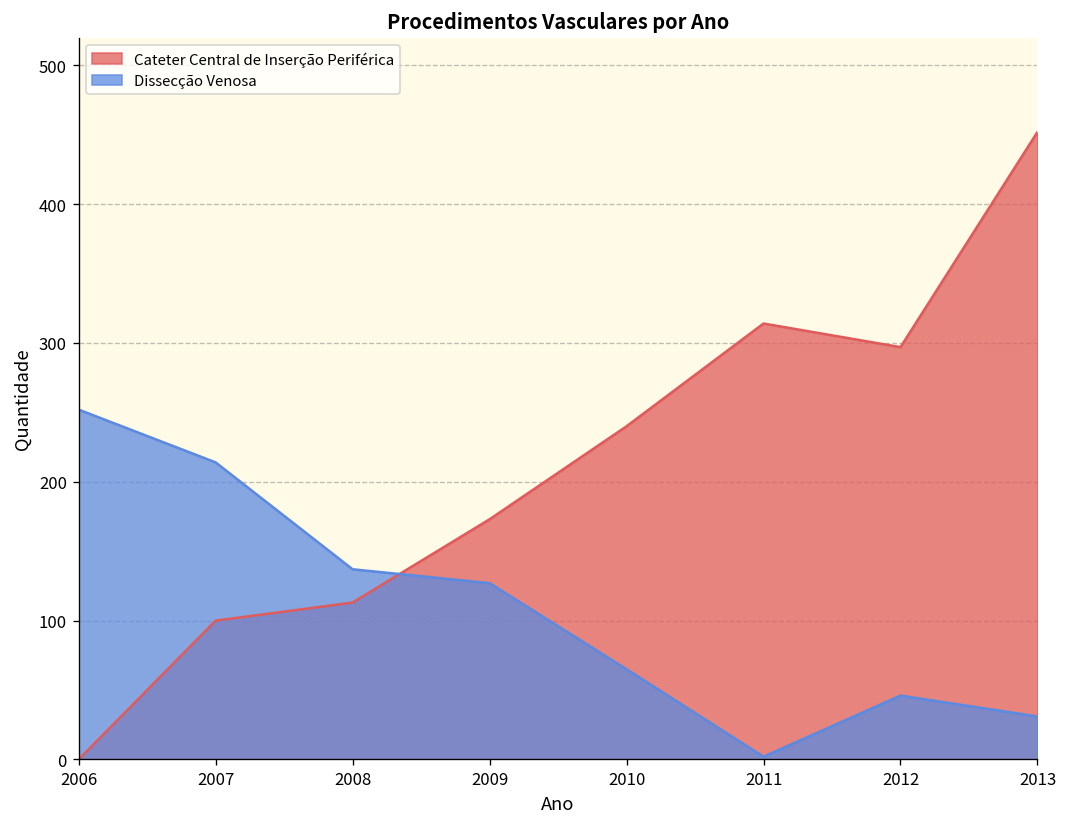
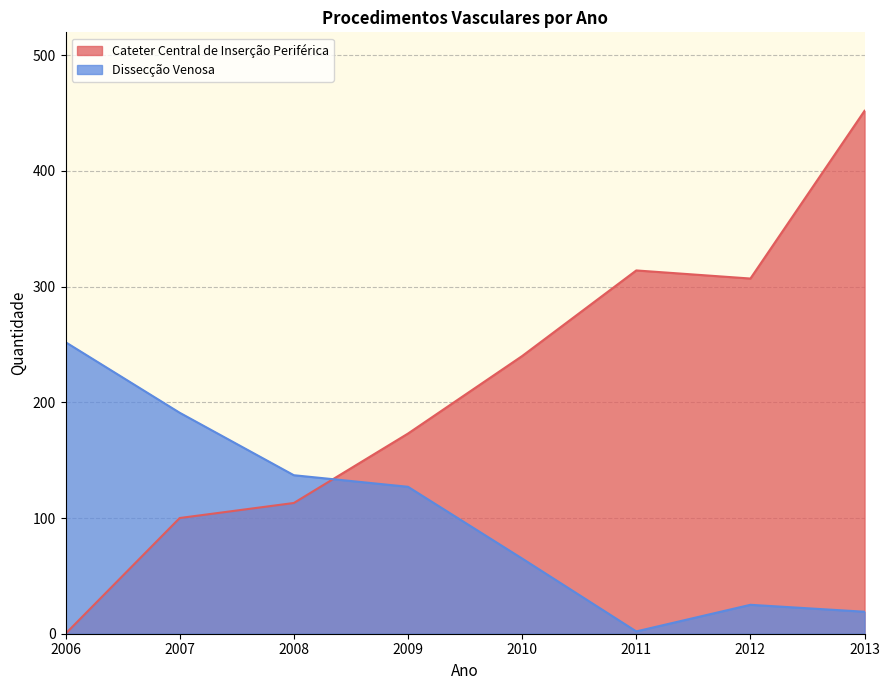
  {
    "Cateter Central de Inserção Periférica": {
      "2006": 0,
      "2007": 100,
      "2008": 113,
      "2009": 173,
      "2010": 240,
      "2011": 314,
-     "2012": 297,
+     "2012": 307,
      "2013": 452
    },
    "Dissecção Venosa": {
      "2006": 252,
-     "2007": 214,
+     "2007": 191,
      "2008": 137,
      "2009": 127,
      "2010": 65,
      "2011": 2,
-     "2012": 46,
-     "2013": 31
+     "2012": 25,
+     "2013": 19
    }
  }
